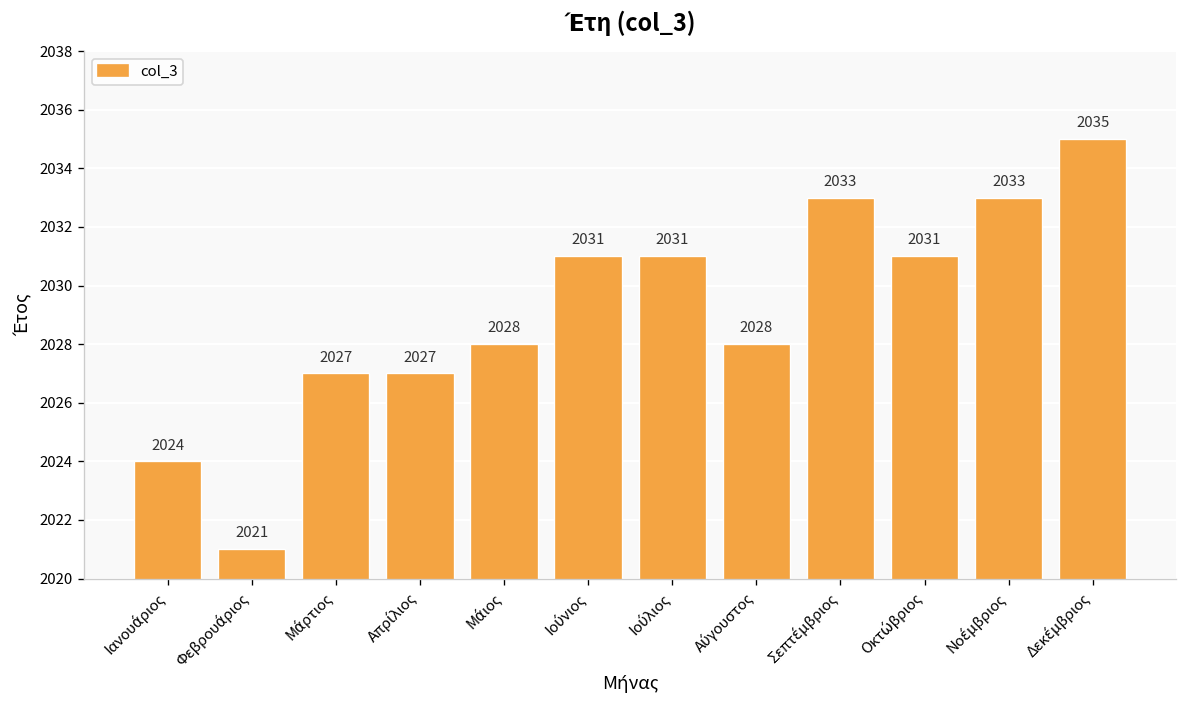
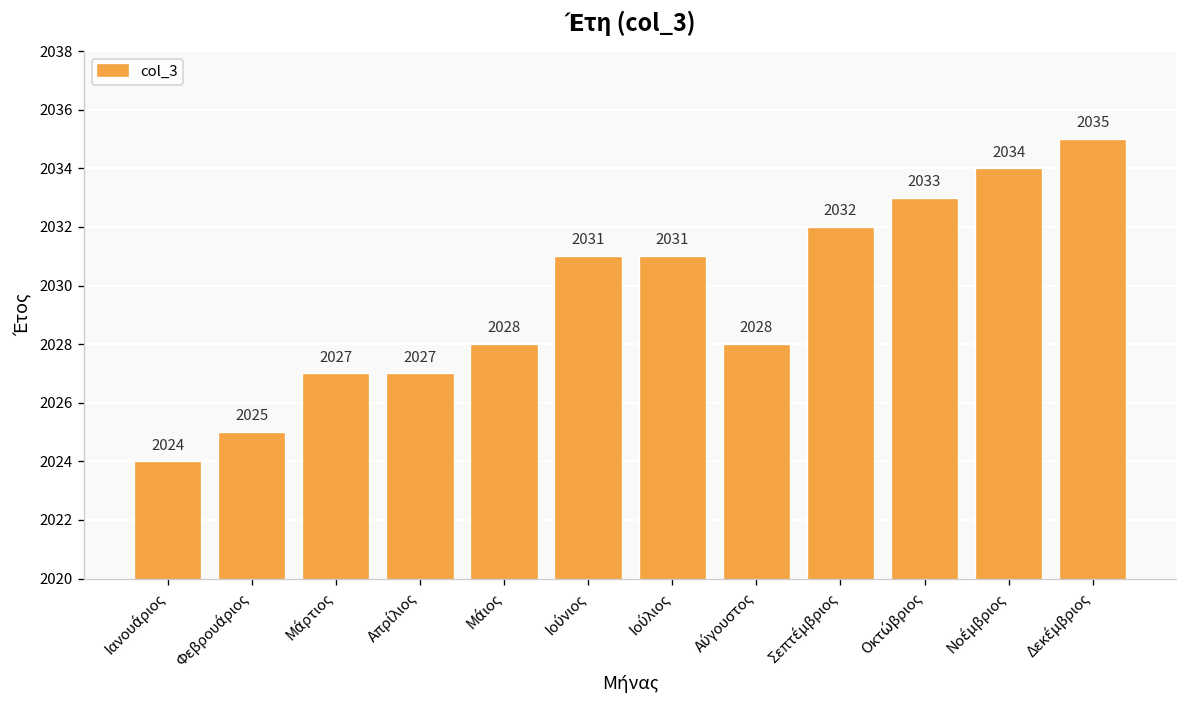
  {
    "Ιανουάριος": 2024,
-   "Φεβρουάριος": 2021,
+   "Φεβρουάριος": 2025,
    "Μάρτιος": 2027,
    "Απρίλιος": 2027,
    "Μάιος": 2028,
    "Ιούνιος": 2031,
    "Ιούλιος": 2031,
    "Αύγουστος": 2028,
-   "Σεπτέμβριος": 2033,
-   "Οκτώβριος": 2031,
-   "Νοέμβριος": 2033,
+   "Σεπτέμβριος": 2032,
+   "Οκτώβριος": 2033,
+   "Νοέμβριος": 2034,
    "Δεκέμβριος": 2035
  }
